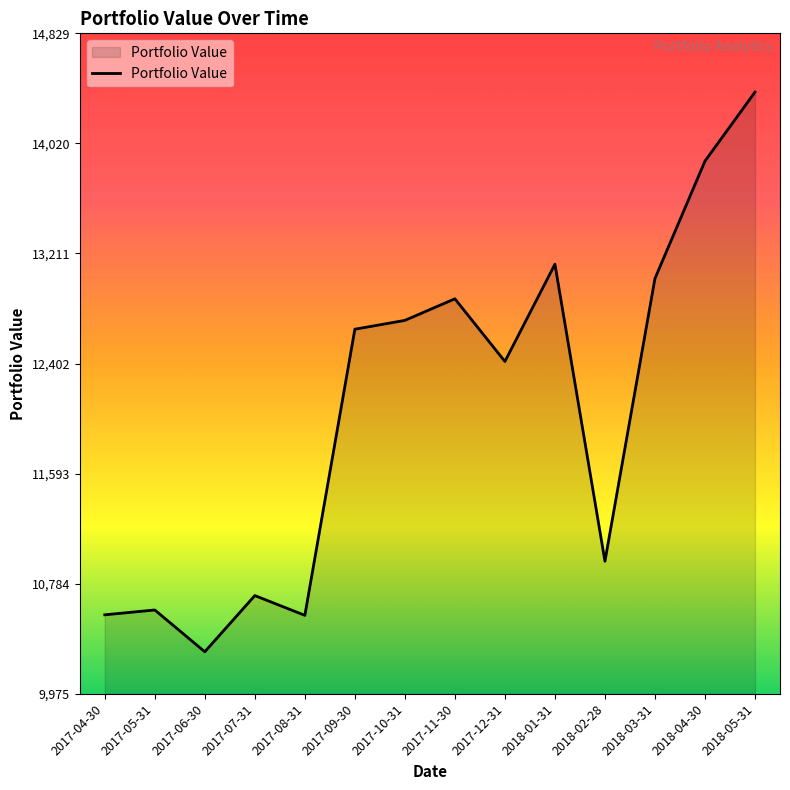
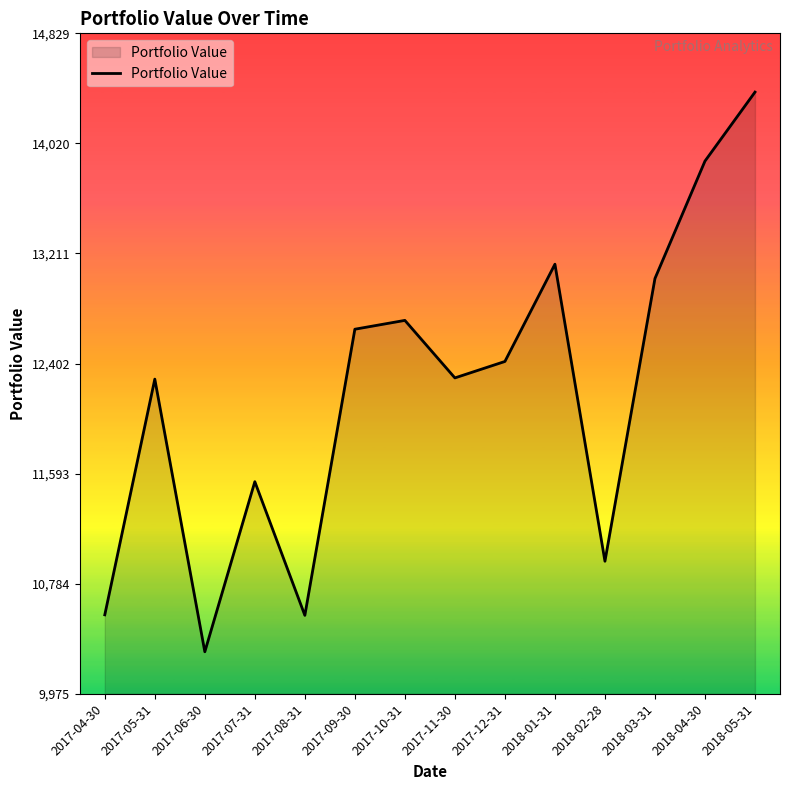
  {
    "2017-04-30": "10,560",
-   "2017-05-31": "10,590",
+   "2017-05-31": "12,290",
    "2017-06-30": "10,280",
-   "2017-07-31": "10,700",
+   "2017-07-31": "11,530",
    "2017-08-31": "10,550",
    "2017-09-30": "12,650",
    "2017-10-31": "12,720",
-   "2017-11-30": "12,880",
+   "2017-11-30": "12,300",
    "2017-12-31": "12,420",
    "2018-01-31": "13,130",
    "2018-02-28": "10,950",
    "2018-03-31": "13,030",
    "2018-04-30": "13,890",
    "2018-05-31": "14,400"
  }
